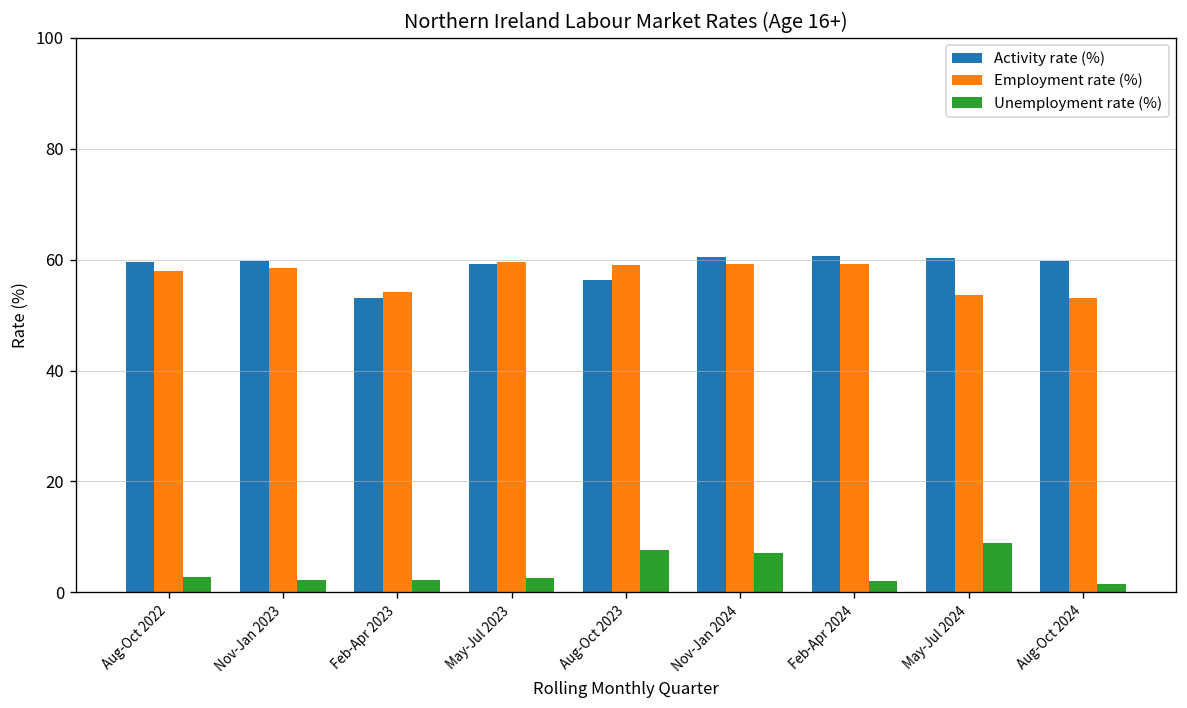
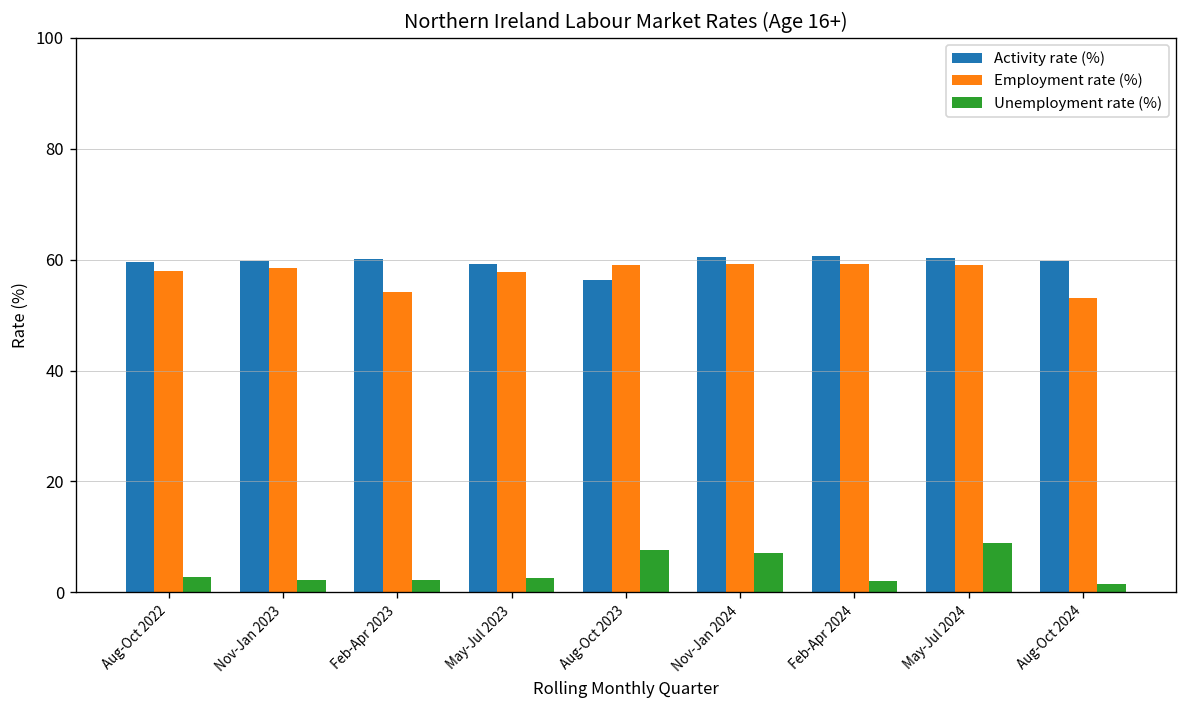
  {
    "Activity rate (%)": {
      "Aug-Oct 2022": 60,
      "Nov-Jan 2023": 60,
-     "Feb-Apr 2023": 53,
+     "Feb-Apr 2023": 60,
      "May-Jul 2023": 59,
      "Aug-Oct 2023": 56,
      "Nov-Jan 2024": 60,
      "Feb-Apr 2024": 61,
      "May-Jul 2024": 60,
      "Aug-Oct 2024": 60
    },
    "Employment rate (%)": {
      "Aug-Oct 2022": 58,
      "Nov-Jan 2023": 59,
      "Feb-Apr 2023": 54,
-     "May-Jul 2023": 60,
+     "May-Jul 2023": 58,
      "Aug-Oct 2023": 59,
      "Nov-Jan 2024": 59,
      "Feb-Apr 2024": 59,
-     "May-Jul 2024": 54,
+     "May-Jul 2024": 59,
      "Aug-Oct 2024": 53
    },
    "Unemployment rate (%)": {
      "Aug-Oct 2022": 3,
      "Nov-Jan 2023": 2,
      "Feb-Apr 2023": 2,
      "May-Jul 2023": 3,
      "Aug-Oct 2023": 8,
      "Nov-Jan 2024": 7,
      "Feb-Apr 2024": 2,
      "May-Jul 2024": 9,
      "Aug-Oct 2024": 2
    }
  }
